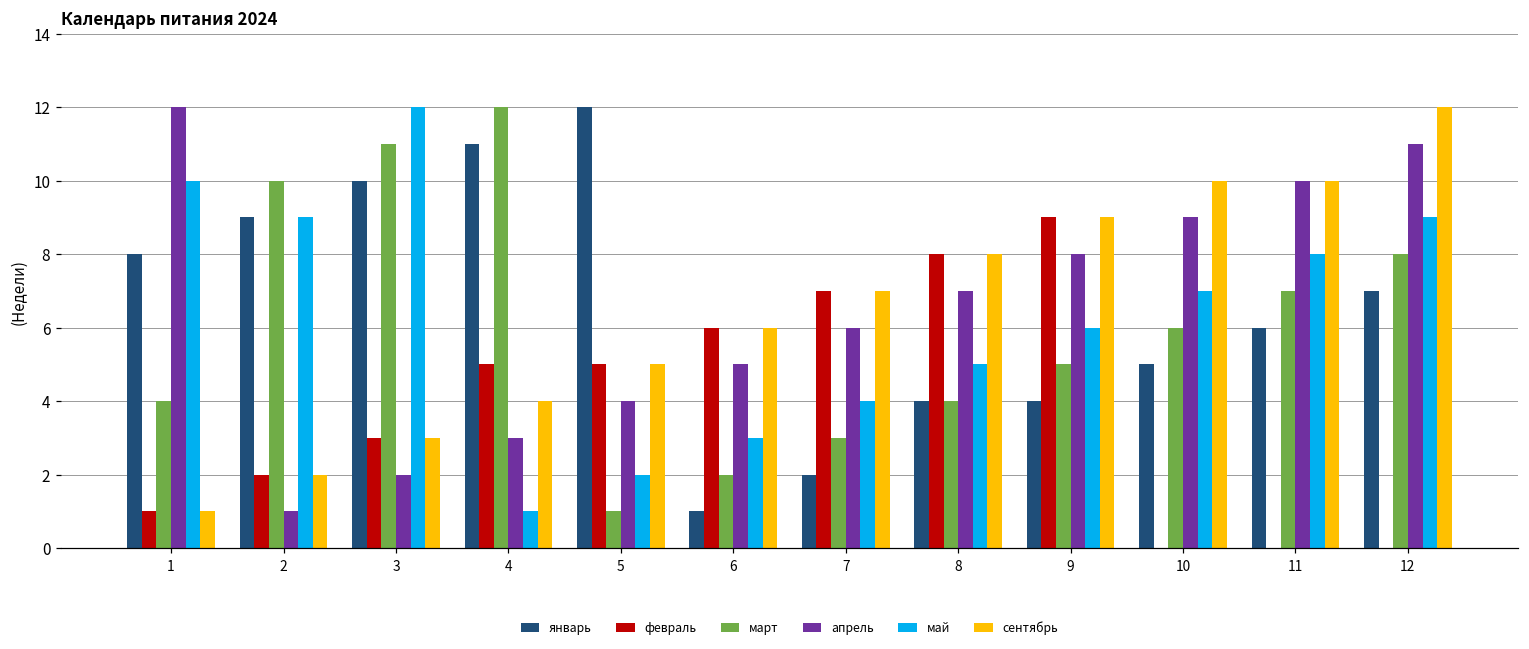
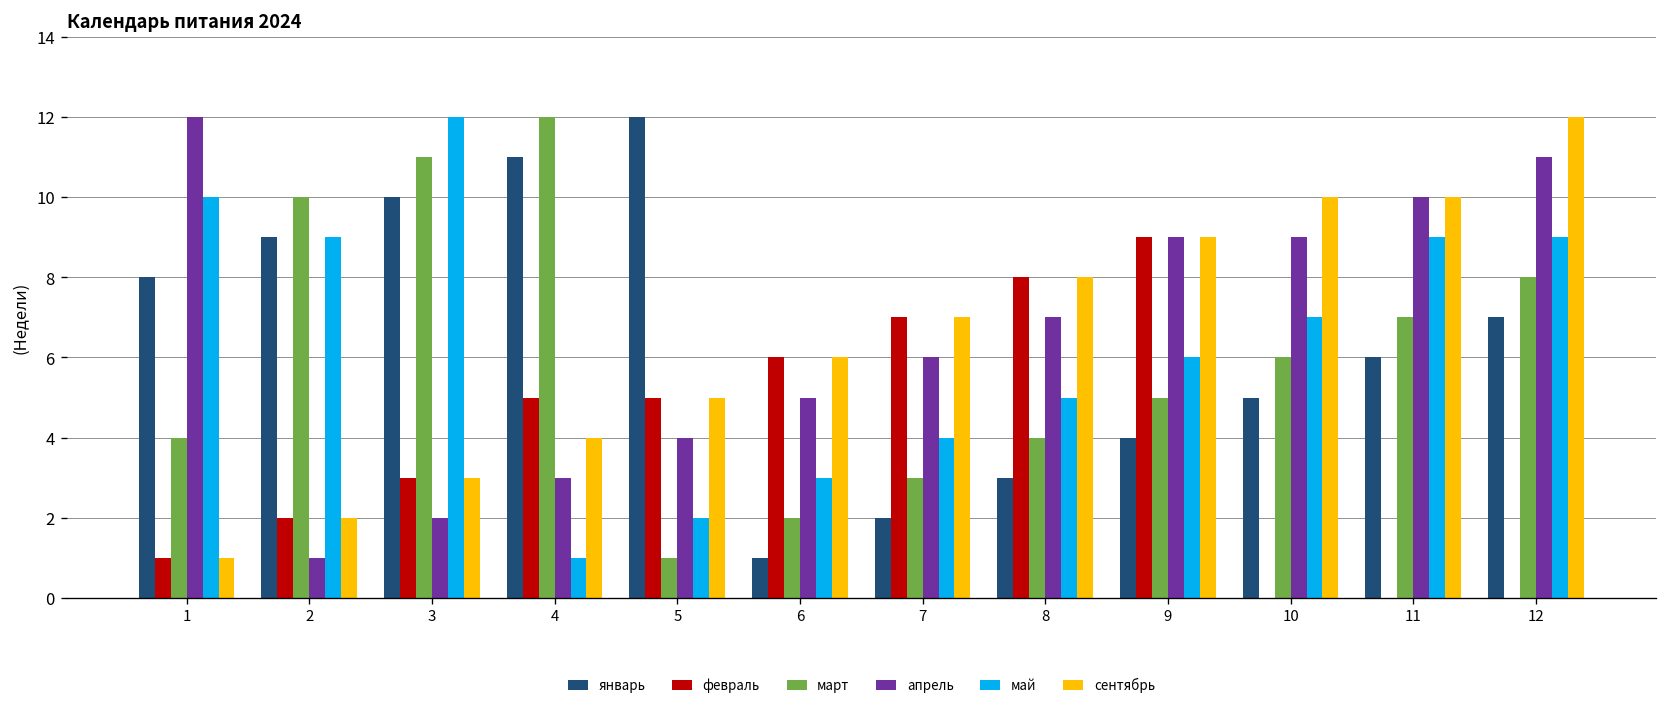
  {
    "январь": {
      "1": 8,
      "2": 9,
      "3": 10,
      "4": 11,
      "5": 12,
      "6": 1,
      "7": 2,
-     "8": 4,
+     "8": 3,
      "9": 4,
      "10": 5,
      "11": 6,
      "12": 7
    },
    "февраль": {
      "1": 1,
      "2": 2,
      "3": 3,
      "4": 5,
      "5": 5,
      "6": 6,
      "7": 7,
      "8": 8,
      "9": 9,
      "10": 0,
      "11": 0,
      "12": 0
    },
    "март": {
      "1": 4,
      "2": 10,
      "3": 11,
      "4": 12,
      "5": 1,
      "6": 2,
      "7": 3,
      "8": 4,
      "9": 5,
      "10": 6,
      "11": 7,
      "12": 8
    },
    "апрель": {
      "1": 12,
      "2": 1,
      "3": 2,
      "4": 3,
      "5": 4,
      "6": 5,
      "7": 6,
      "8": 7,
-     "9": 8,
+     "9": 9,
      "10": 9,
      "11": 10,
      "12": 11
    },
    "май": {
      "1": 10,
      "2": 9,
      "3": 12,
      "4": 1,
      "5": 2,
      "6": 3,
      "7": 4,
      "8": 5,
      "9": 6,
      "10": 7,
-     "11": 8,
+     "11": 9,
      "12": 9
    },
    "сентябрь": {
      "1": 1,
      "2": 2,
      "3": 3,
      "4": 4,
      "5": 5,
      "6": 6,
      "7": 7,
      "8": 8,
      "9": 9,
      "10": 10,
      "11": 10,
      "12": 12
    }
  }
